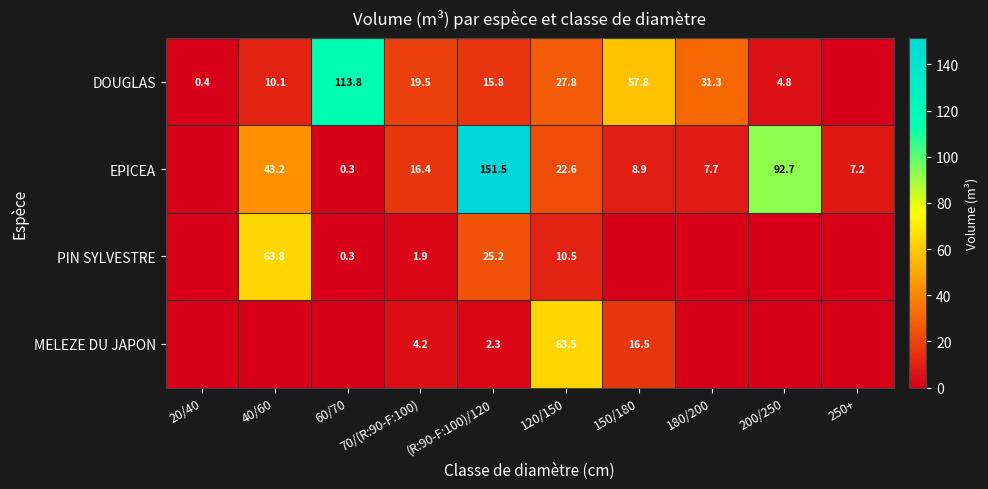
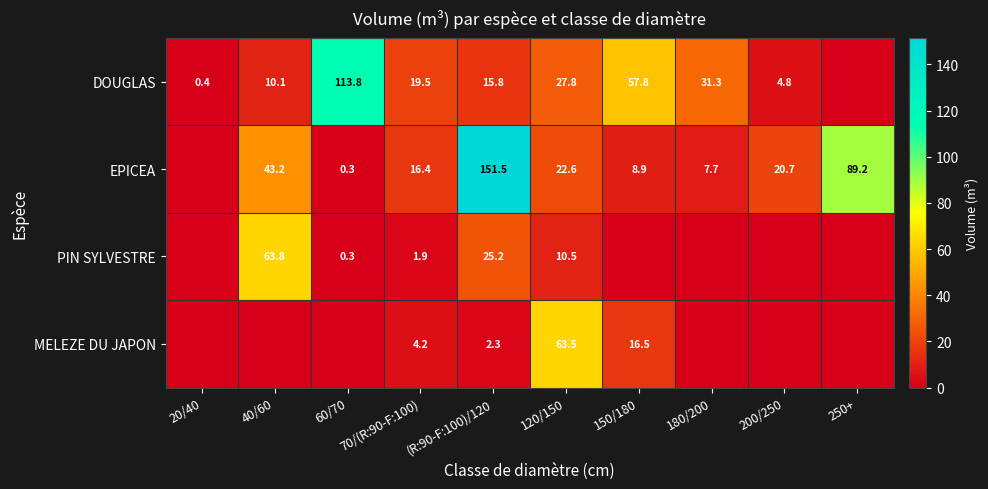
  {
    "DOUGLAS": {
      "20/40": 0.4,
      "40/60": 10.1,
      "60/70": 113.8,
      "70/(R:90-F:100)": 19.5,
      "(R:90-F:100)/120": 15.8,
      "120/150": 27.8,
      "150/180": 57.8,
      "180/200": 31.3,
      "200/250": 4.8
    },
    "EPICEA": {
      "40/60": 43.2,
      "60/70": 0.3,
      "70/(R:90-F:100)": 16.4,
      "(R:90-F:100)/120": 151.5,
      "120/150": 22.6,
      "150/180": 8.9,
      "180/200": 7.7,
-     "200/250": 92.7,
-     "250+": 7.2
+     "200/250": 20.7,
+     "250+": 89.2
    },
    "PIN SYLVESTRE": {
      "40/60": 63.8,
      "60/70": 0.3,
      "70/(R:90-F:100)": 1.9,
      "(R:90-F:100)/120": 25.2,
      "120/150": 10.5
    },
    "MELEZE DU JAPON": {
      "70/(R:90-F:100)": 4.2,
      "(R:90-F:100)/120": 2.3,
      "120/150": 63.5,
      "150/180": 16.5
    }
  }
